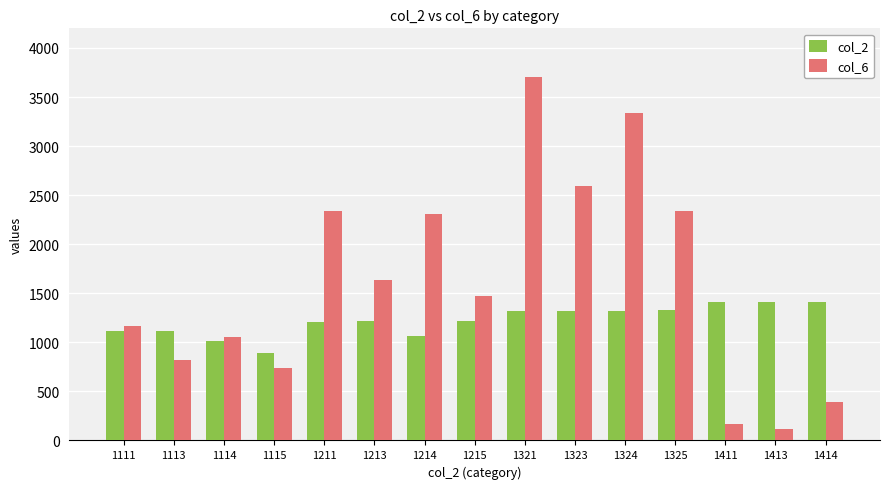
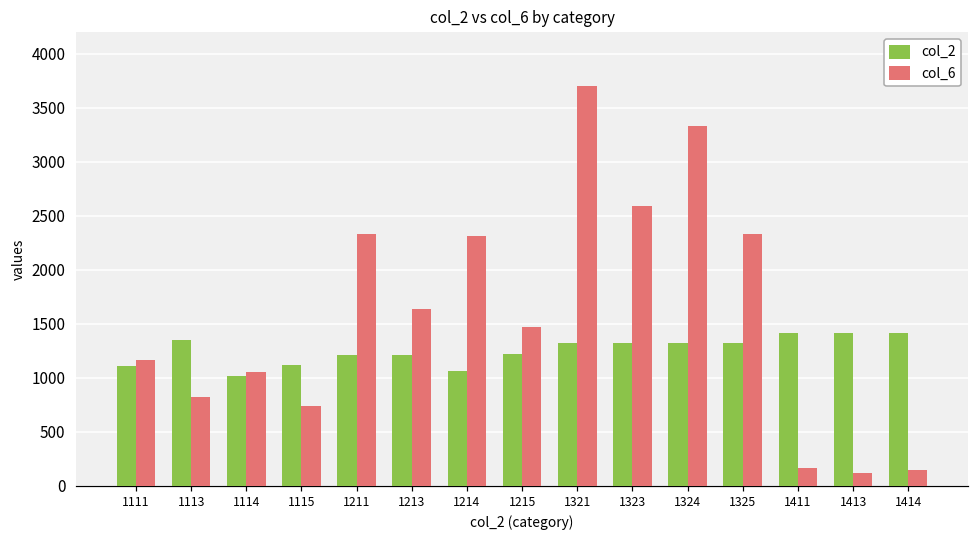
  {
    "col_2": {
      "1111": 1100,
-     "1113": 1100,
+     "1113": 1400,
      "1114": 1000,
-     "1115": 900,
+     "1115": 1100,
      "1211": 1200,
      "1213": 1200,
      "1214": 1100,
      "1215": 1200,
      "1321": 1300,
      "1323": 1300,
      "1324": 1300,
      "1325": 1300,
      "1411": 1400,
      "1413": 1400,
      "1414": 1400
    },
    "col_6": {
      "1111": 1200,
      "1113": 800,
      "1114": 1100,
      "1115": 700,
      "1211": 2300,
      "1213": 1600,
      "1214": 2300,
      "1215": 1500,
      "1321": 3700,
      "1323": 2600,
      "1324": 3300,
      "1325": 2300,
      "1411": 200,
      "1413": 100,
-     "1414": 400
+     "1414": 100
    }
  }
